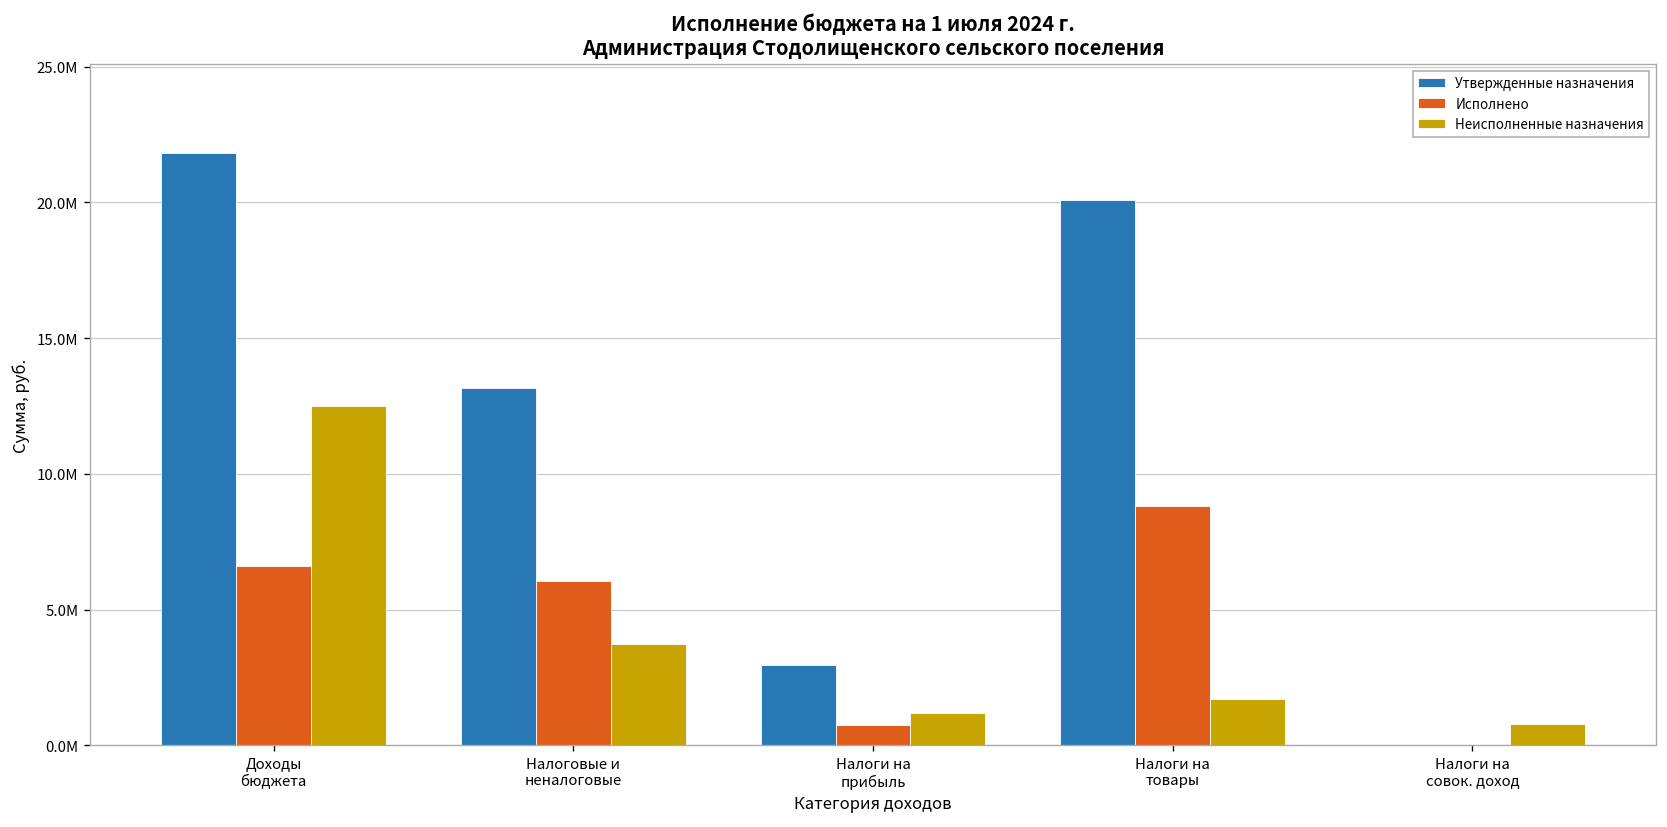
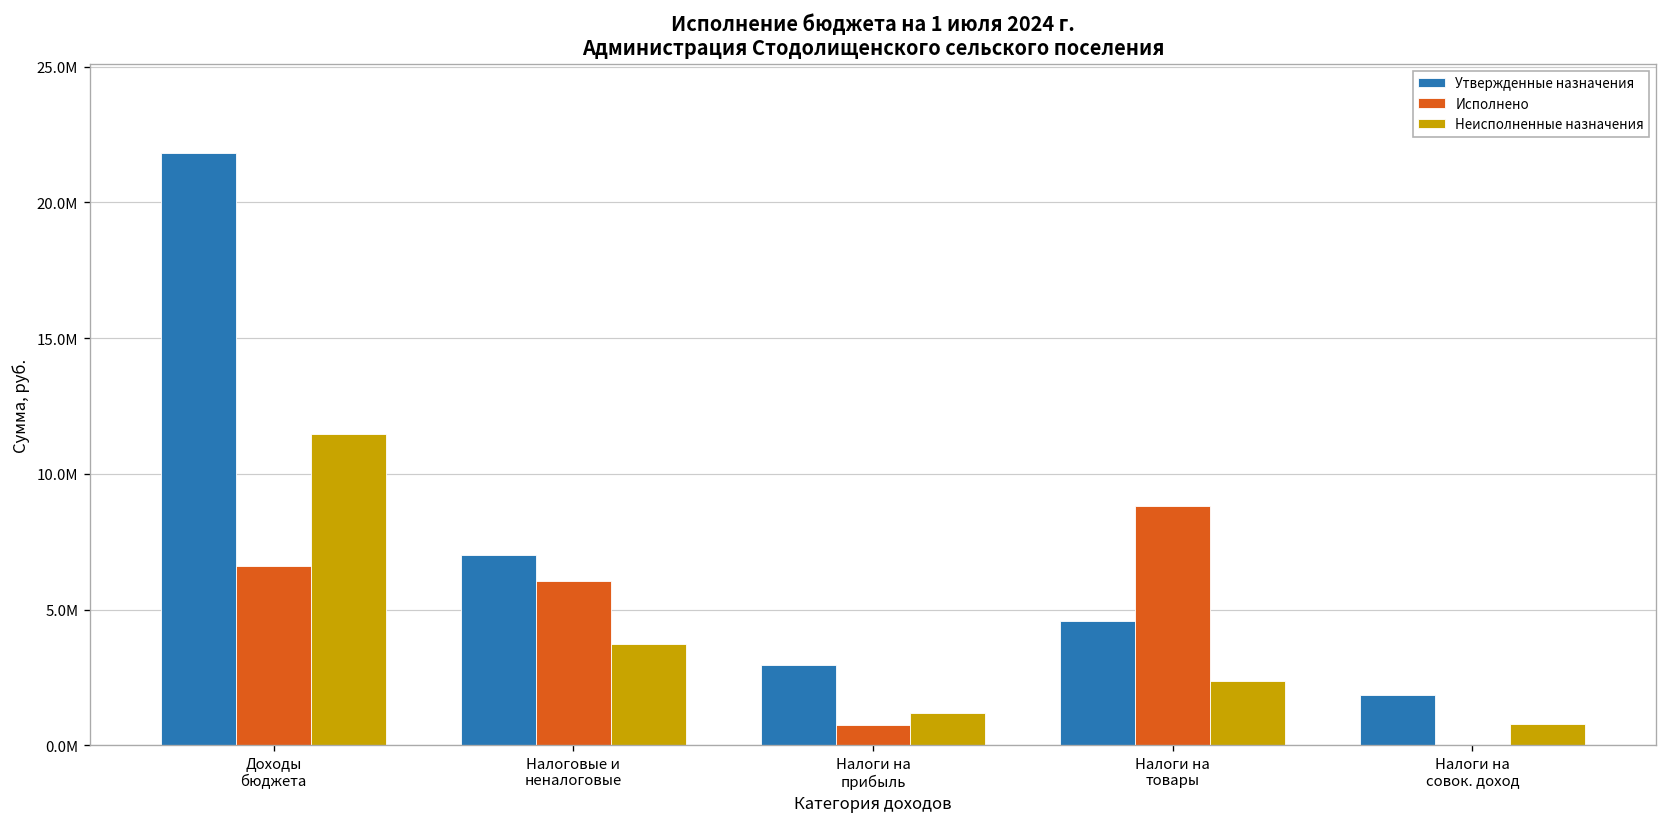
  {
    "Утвержденные назначения": {
      "Доходы бюджета": 21800000,
-     "Налоговые и неналоговые": 13200000,
+     "Налоговые и неналоговые": 7000000,
      "Налоги на прибыль": 2900000,
-     "Налоги на товары": 20100000,
-     "Налоги на совок. доход": 0
+     "Налоги на товары": 4600000,
+     "Налоги на совок. доход": 1900000
    },
    "Исполнено": {
      "Доходы бюджета": 6600000,
      "Налоговые и неналоговые": 6100000,
      "Налоги на прибыль": 800000,
      "Налоги на товары": 8800000
    },
    "Неисполненные назначения": {
-     "Доходы бюджета": 12500000,
+     "Доходы бюджета": 11500000,
      "Налоговые и неналоговые": 3700000,
      "Налоги на прибыль": 1200000,
-     "Налоги на товары": 1700000,
+     "Налоги на товары": 2400000,
      "Налоги на совок. доход": 800000
    }
  }
